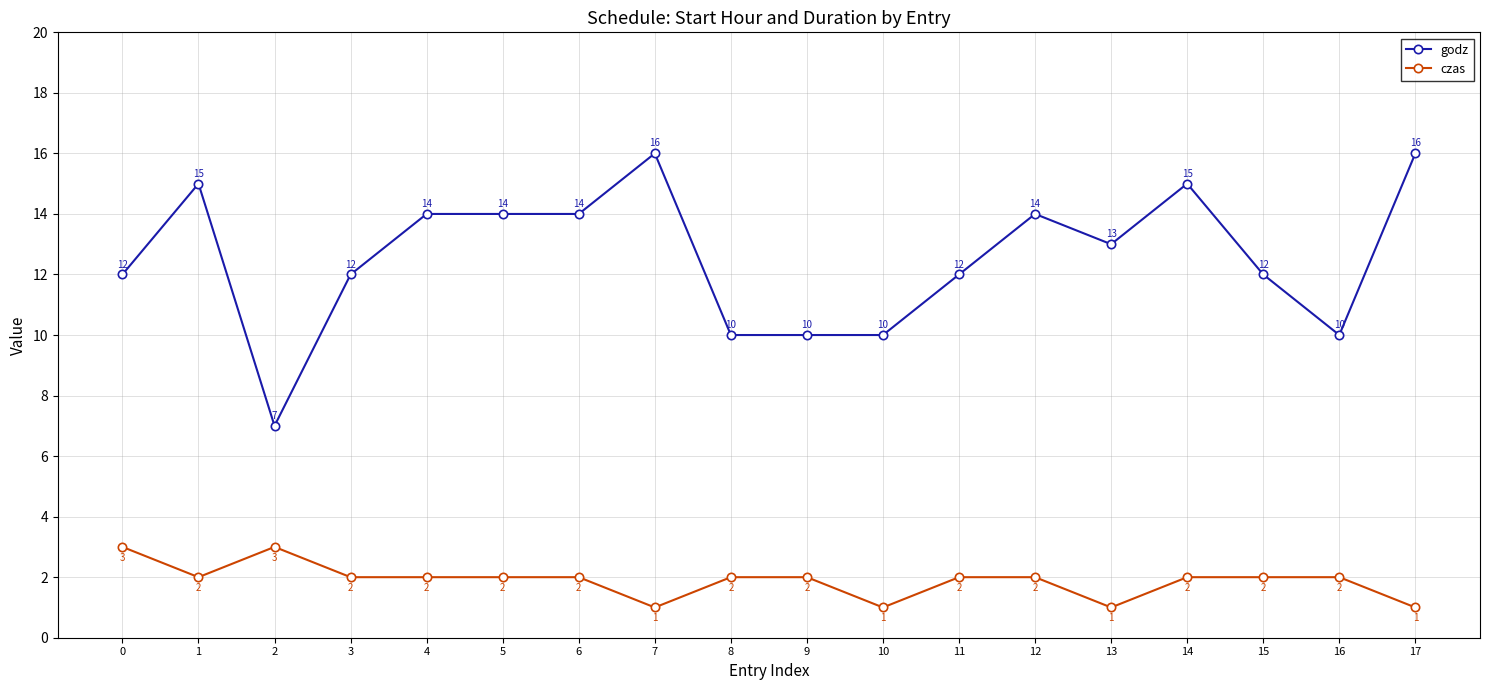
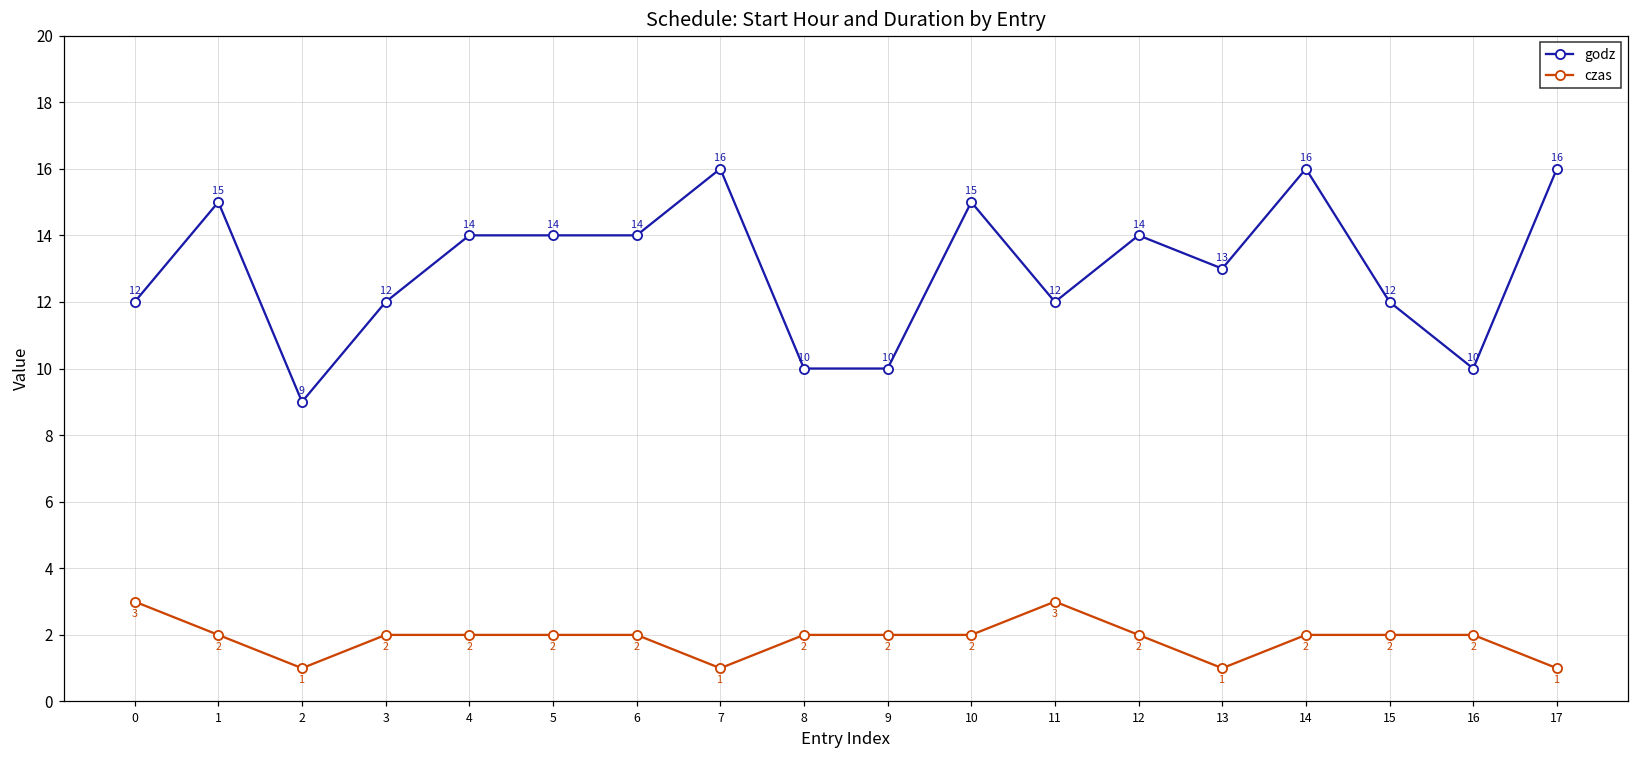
  {
    "godz": {
      "0": 12,
      "1": 15,
-     "2": 7,
+     "2": 9,
      "3": 12,
      "4": 14,
      "5": 14,
      "6": 14,
      "7": 16,
      "8": 10,
      "9": 10,
-     "10": 10,
+     "10": 15,
      "11": 12,
      "12": 14,
      "13": 13,
-     "14": 15,
+     "14": 16,
      "15": 12,
      "16": 10,
      "17": 16
    },
    "czas": {
      "0": 3,
      "1": 2,
-     "2": 3,
+     "2": 1,
      "3": 2,
      "4": 2,
      "5": 2,
      "6": 2,
      "7": 1,
      "8": 2,
      "9": 2,
-     "10": 1,
-     "11": 2,
+     "10": 2,
+     "11": 3,
      "12": 2,
      "13": 1,
      "14": 2,
      "15": 2,
      "16": 2,
      "17": 1
    }
  }
